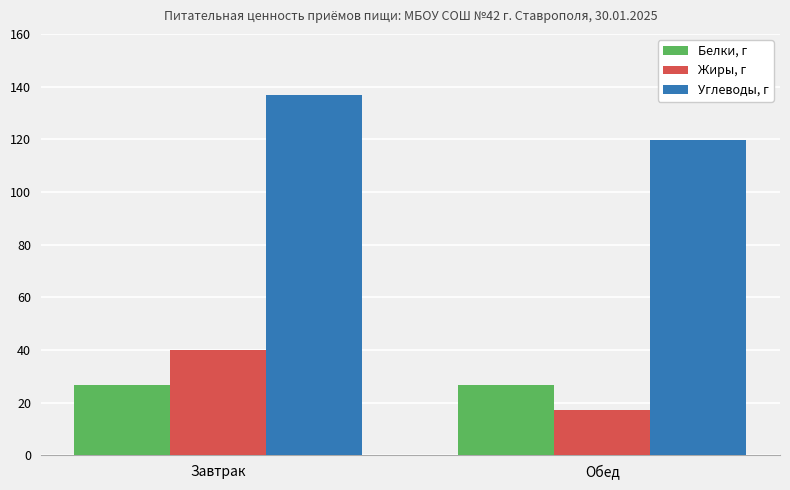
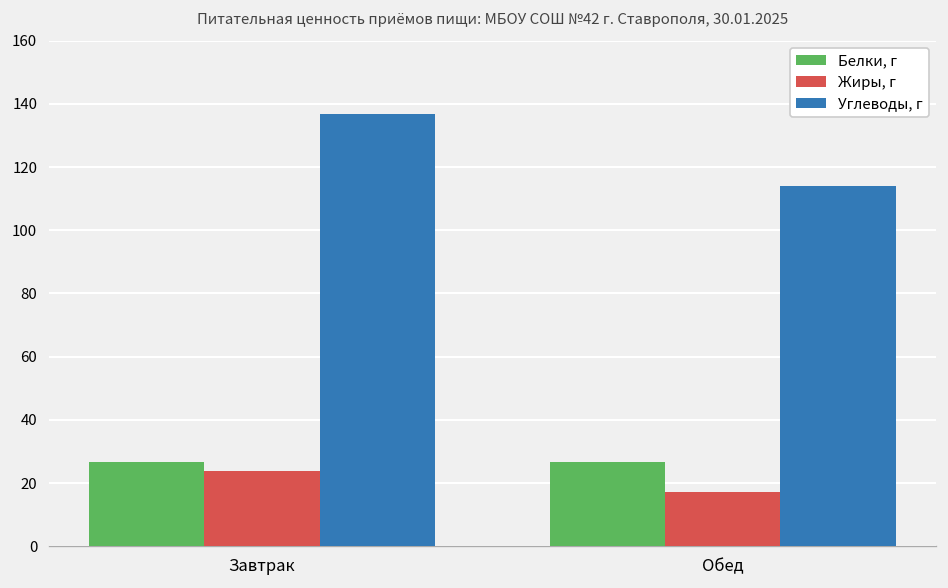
  {
    "Белки, г": {
      "Завтрак": 27,
      "Обед": 27
    },
    "Жиры, г": {
-     "Завтрак": 40,
+     "Завтрак": 24,
      "Обед": 17
    },
    "Углеводы, г": {
      "Завтрак": 137,
-     "Обед": 120
+     "Обед": 114
    }
  }
